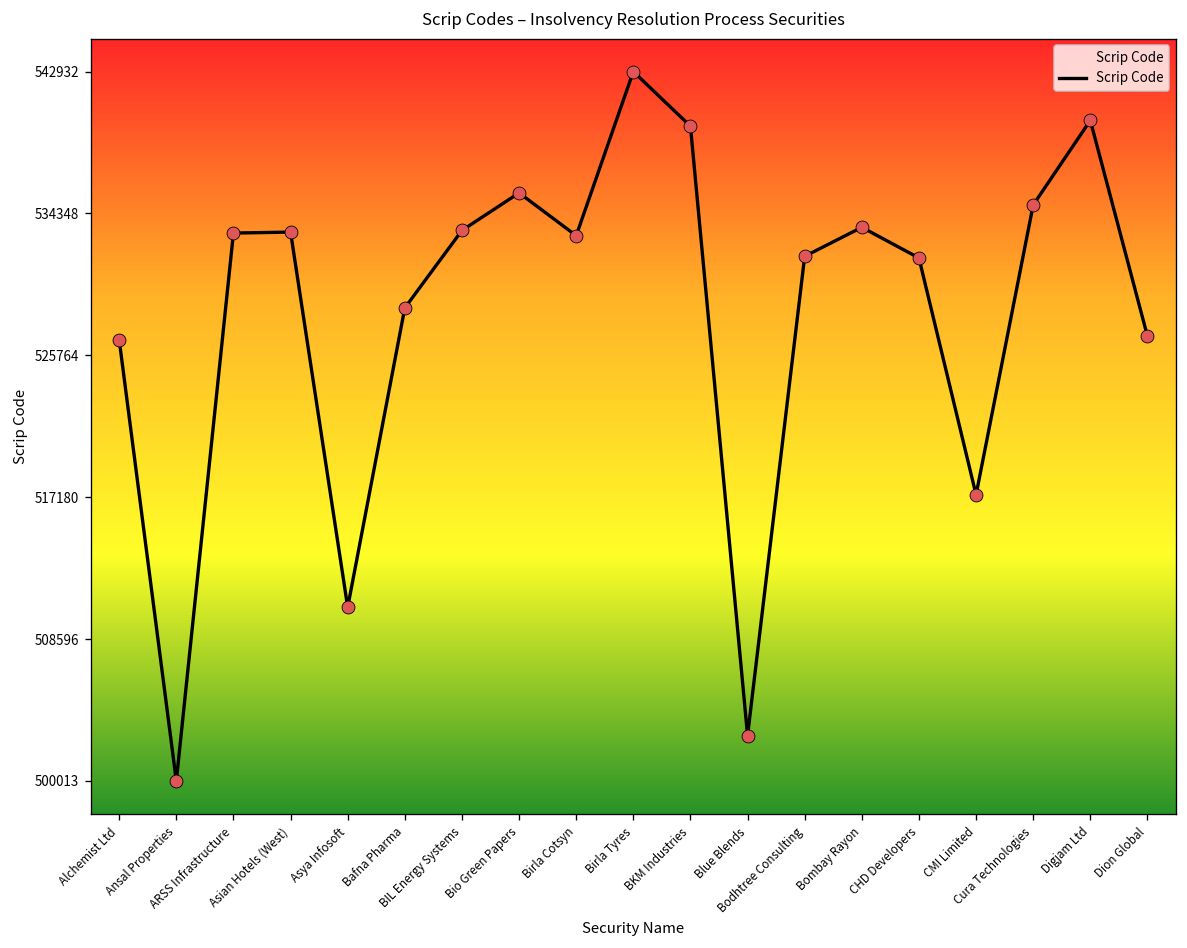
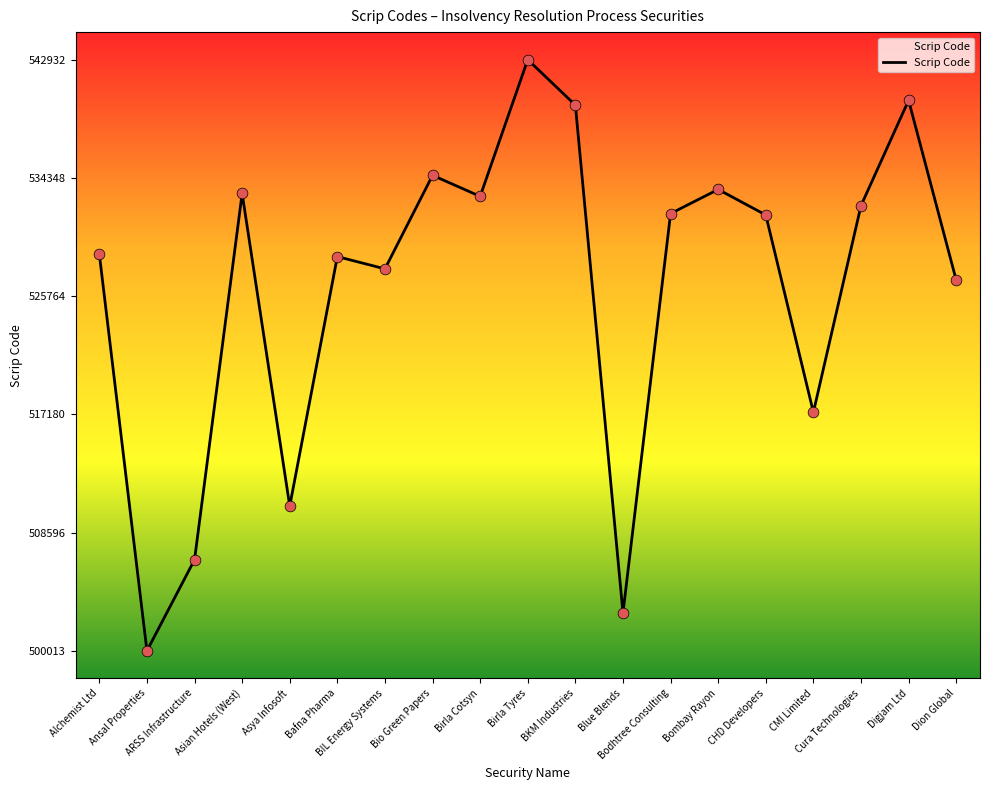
  {
-   "Alchemist Ltd": 526700,
+   "Alchemist Ltd": 528800,
    "Ansal Properties": 500000,
-   "ARSS Infrastructure": 533200,
+   "ARSS Infrastructure": 506600,
    "Asian Hotels (West)": 533200,
    "Asya Infosoft": 510500,
    "Bafna Pharma": 528600,
-   "BIL Energy Systems": 533300,
-   "Bio Green Papers": 535600,
+   "BIL Energy Systems": 527700,
+   "Bio Green Papers": 534500,
    "Birla Cotsyn": 533000,
    "Birla Tyres": 542900,
    "BKM Industries": 539600,
    "Blue Blends": 502800,
    "Bodhtree Consulting": 531800,
    "Bombay Rayon": 533500,
    "CHD Developers": 531700,
    "CMI Limited": 517300,
-   "Cura Technologies": 534900,
+   "Cura Technologies": 532300,
    "Digjam Ltd": 540000,
    "Dion Global": 526900
  }
